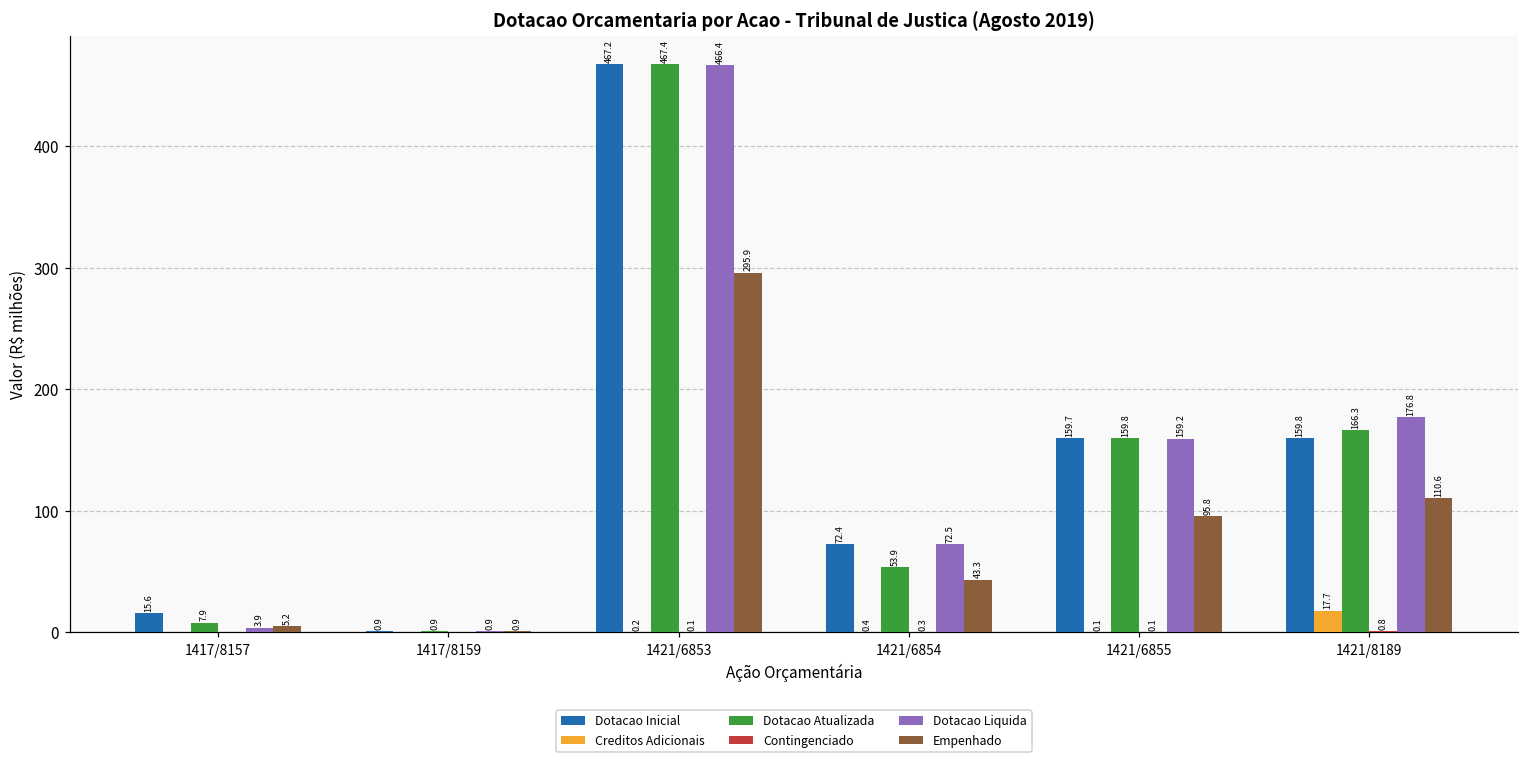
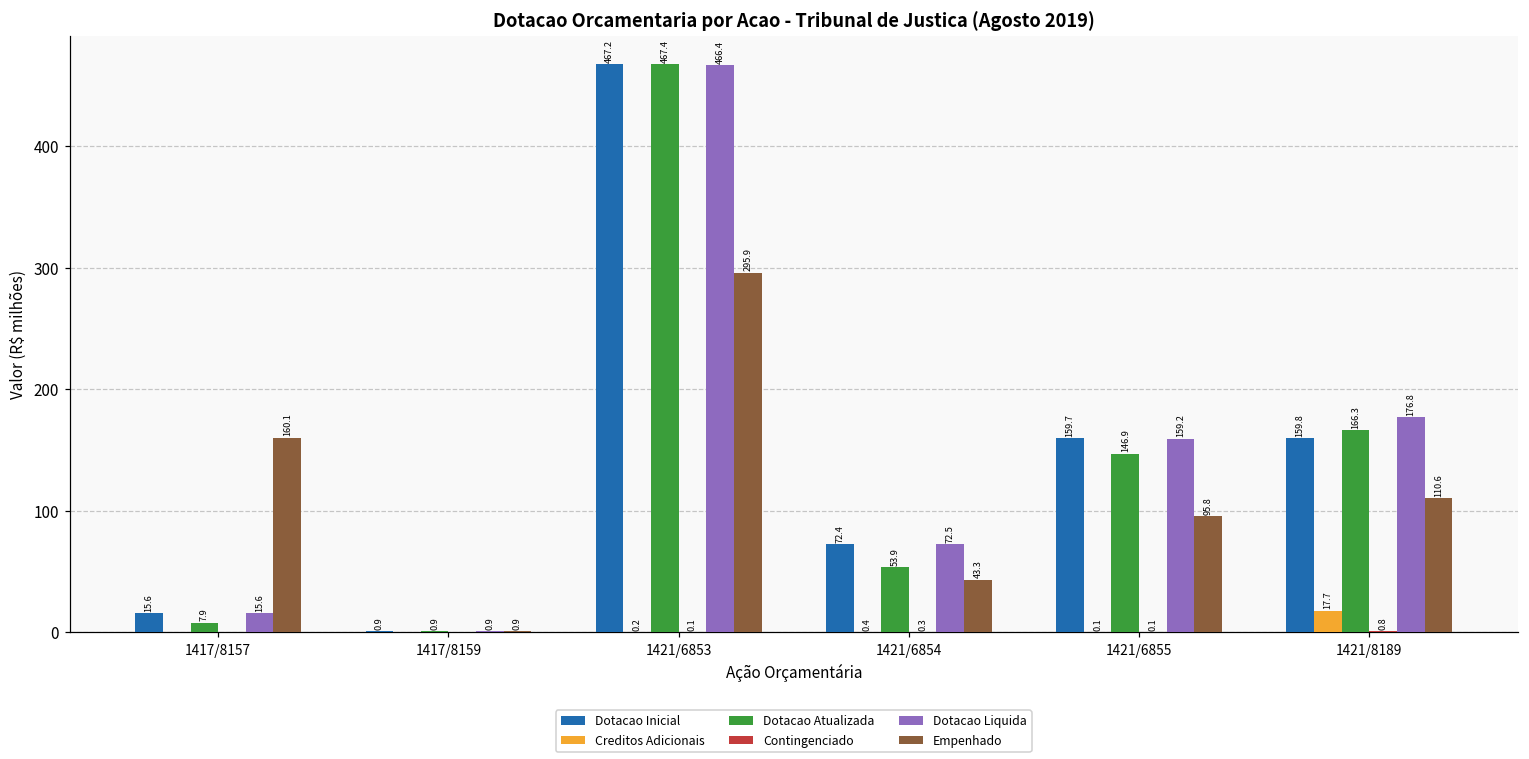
  {
    "Dotacao Inicial": {
      "1417/8157": 15.6,
      "1417/8159": 0.9,
      "1421/6853": 467.2,
      "1421/6854": 72.4,
      "1421/6855": 159.7,
      "1421/8189": 159.8
    },
    "Creditos Adicionais": {
      "1421/6853": 0.2,
      "1421/6854": 0.4,
      "1421/6855": 0.1,
      "1421/8189": 17.7
    },
    "Dotacao Atualizada": {
      "1417/8157": 7.9,
      "1417/8159": 0.9,
      "1421/6853": 467.4,
      "1421/6854": 53.9,
-     "1421/6855": 159.8,
+     "1421/6855": 146.9,
      "1421/8189": 166.3
    },
    "Contingenciado": {
      "1421/6853": 0.1,
      "1421/6854": 0.3,
      "1421/6855": 0.1,
      "1421/8189": 0.8
    },
    "Dotacao Liquida": {
-     "1417/8157": 3.9,
+     "1417/8157": 15.6,
      "1417/8159": 0.9,
      "1421/6853": 466.4,
      "1421/6854": 72.5,
      "1421/6855": 159.2,
      "1421/8189": 176.8
    },
    "Empenhado": {
-     "1417/8157": 5.2,
+     "1417/8157": 160.1,
      "1417/8159": 0.9,
      "1421/6853": 295.9,
      "1421/6854": 43.3,
      "1421/6855": 95.8,
      "1421/8189": 110.6
    }
  }
